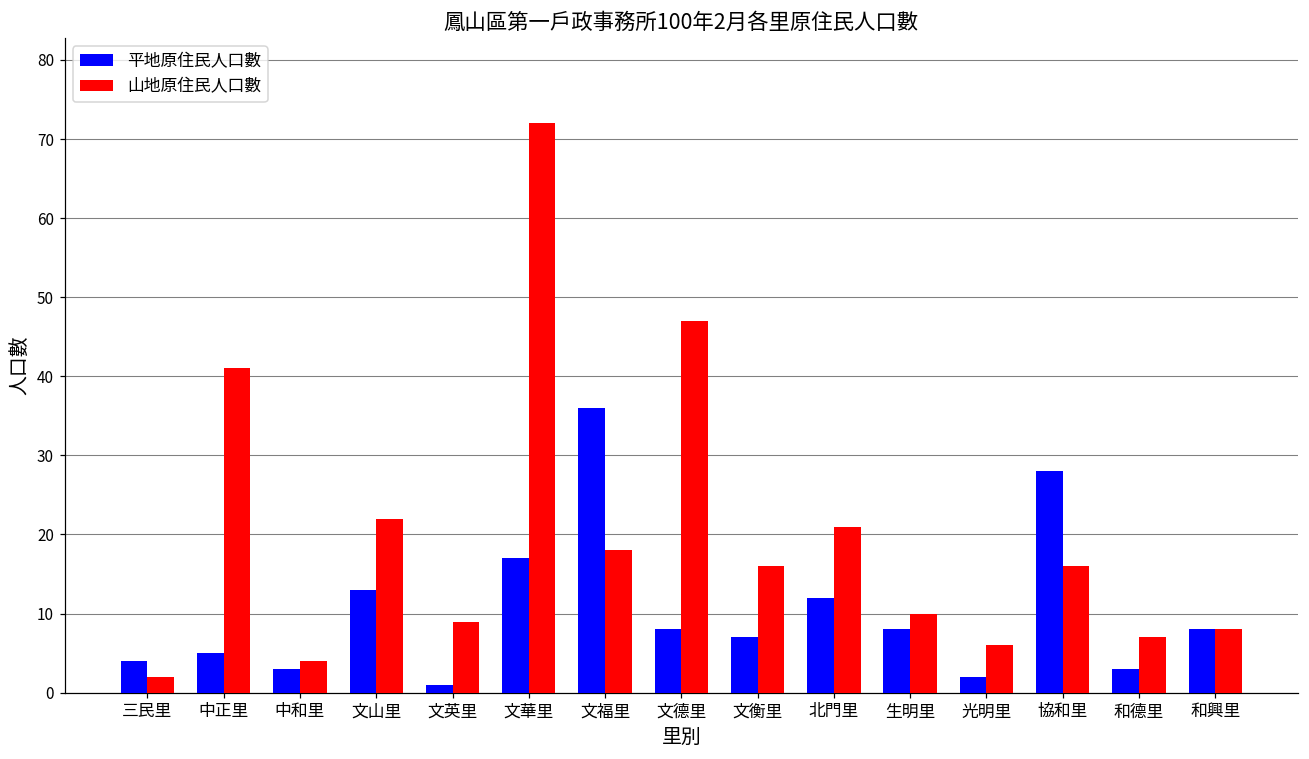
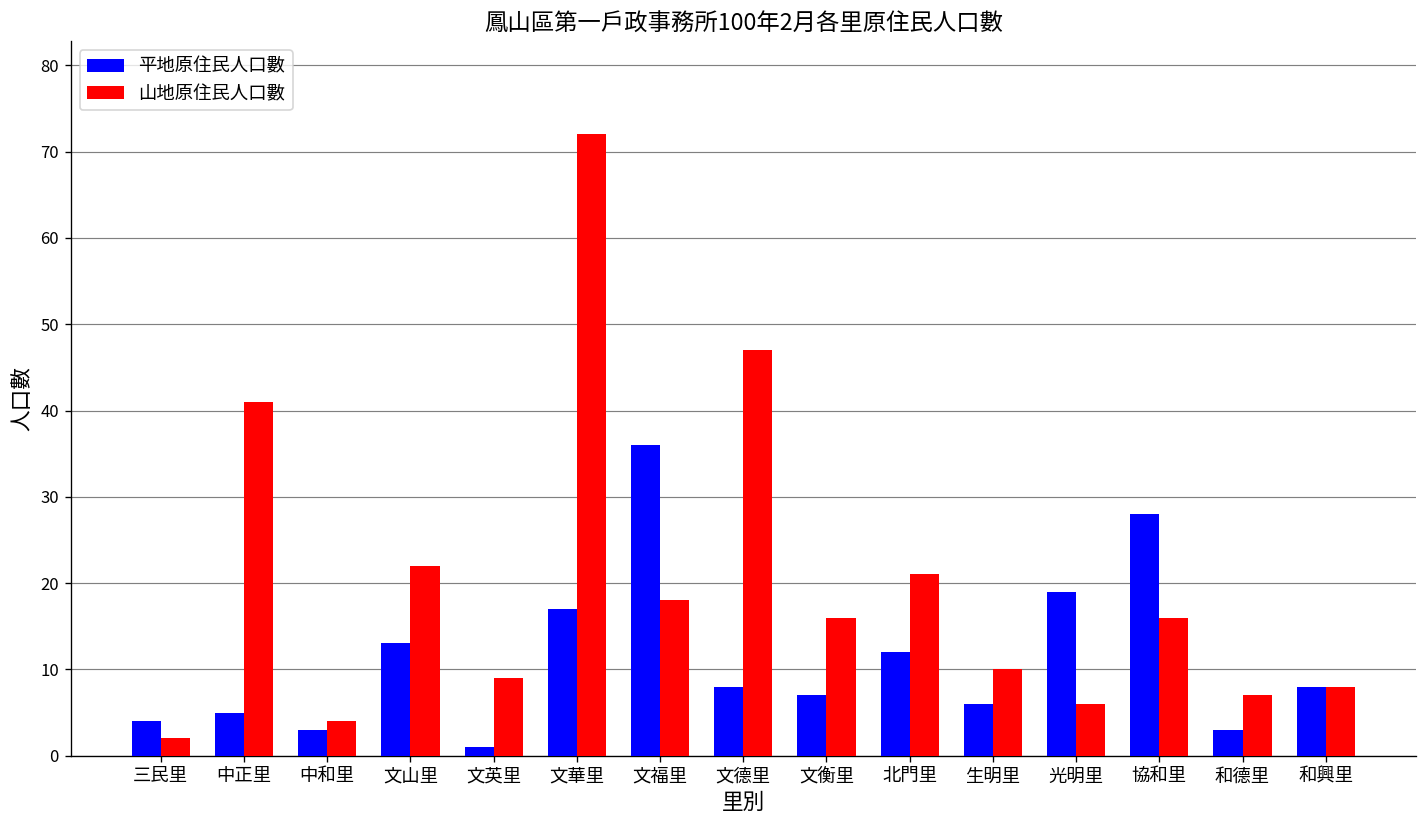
  {
    "平地原住民人口數": {
      "三民里": 4,
      "中正里": 5,
      "中和里": 3,
      "文山里": 13,
      "文英里": 1,
      "文華里": 17,
      "文福里": 36,
      "文德里": 8,
      "文衡里": 7,
      "北門里": 12,
-     "生明里": 8,
-     "光明里": 2,
+     "生明里": 6,
+     "光明里": 19,
      "協和里": 28,
      "和德里": 3,
      "和興里": 8
    },
    "山地原住民人口數": {
      "三民里": 2,
      "中正里": 41,
      "中和里": 4,
      "文山里": 22,
      "文英里": 9,
      "文華里": 72,
      "文福里": 18,
      "文德里": 47,
      "文衡里": 16,
      "北門里": 21,
      "生明里": 10,
      "光明里": 6,
      "協和里": 16,
      "和德里": 7,
      "和興里": 8
    }
  }
